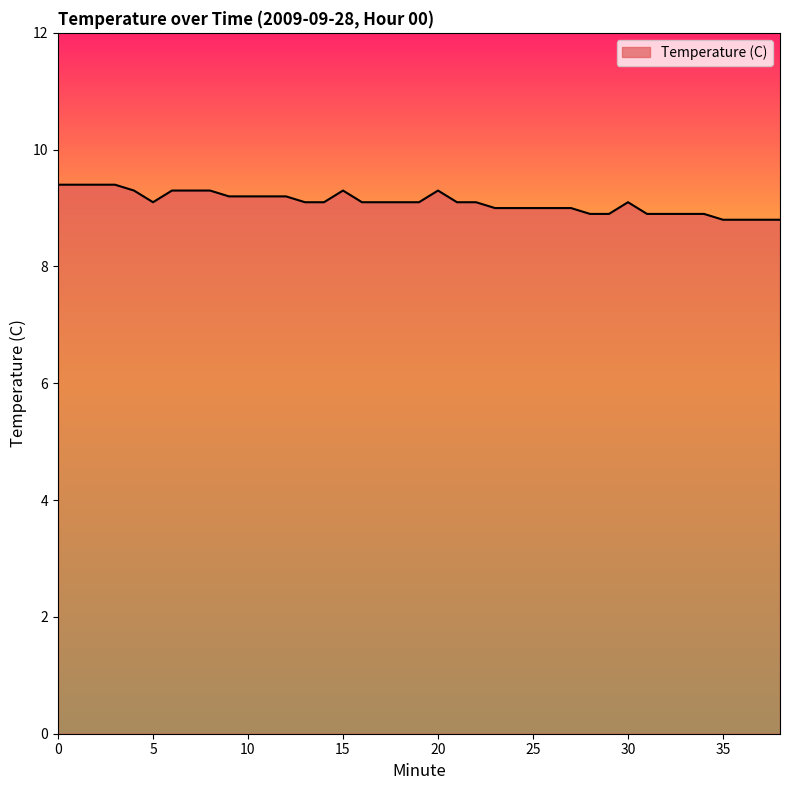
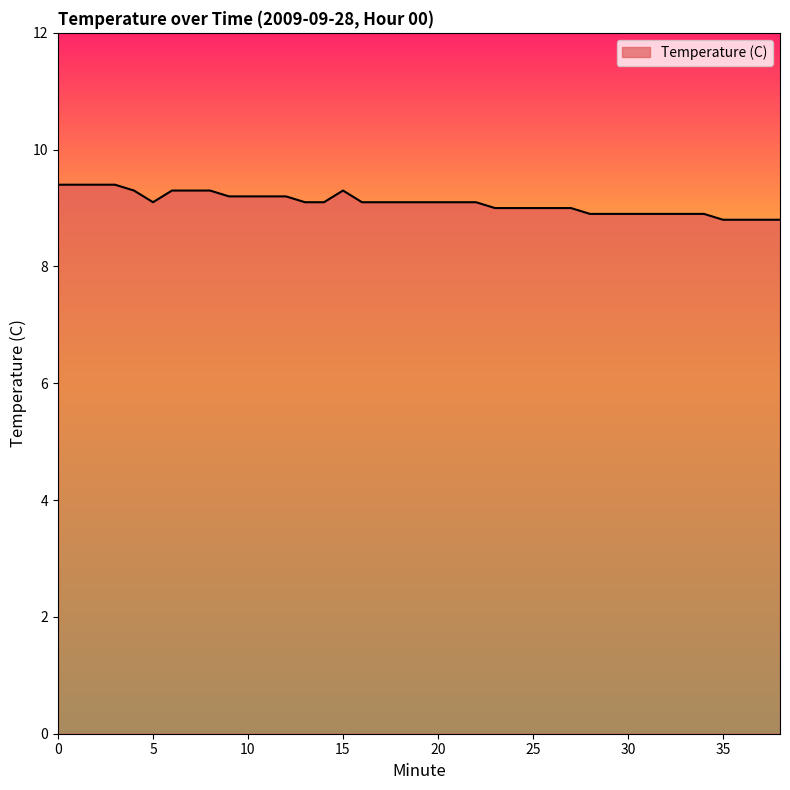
  {
    "0": 9.4,
    "5": 9.1,
    "10": 9.2,
    "15": 9.3,
-   "20": 9.3,
+   "20": 9.1,
    "25": 9.0,
-   "30": 9.1,
+   "30": 8.9,
    "35": 8.8
  }
